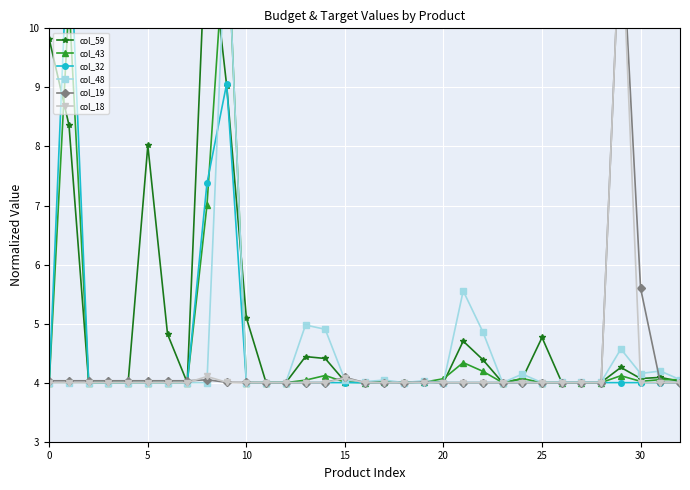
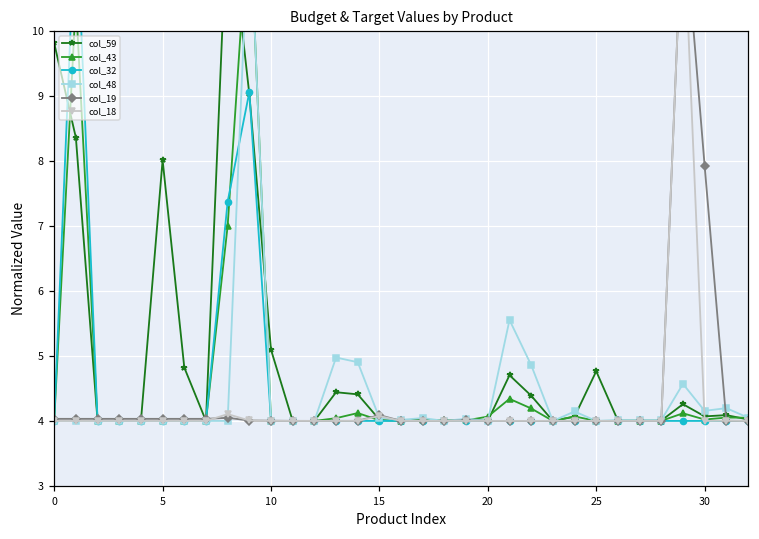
  {
    "col_19": {
-     "30": 5.6
+     "30": 7.9
    }
  }
